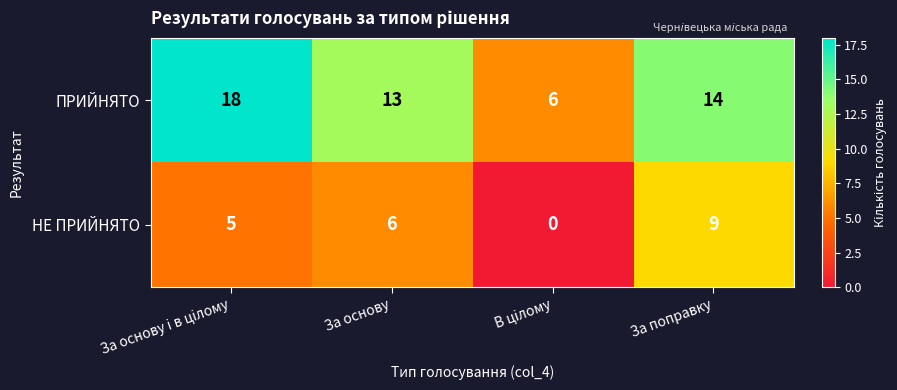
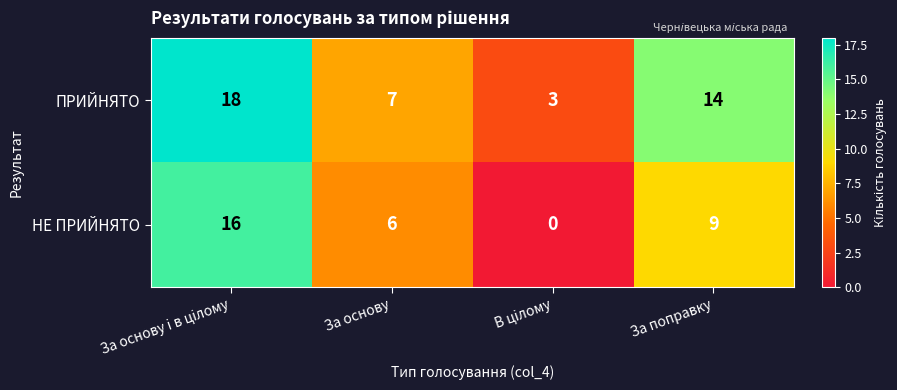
  {
    "ПРИЙНЯТО": {
      "За основу і в цілому": 18,
-     "За основу": 13,
-     "В цілому": 6,
+     "За основу": 7,
+     "В цілому": 3,
      "За поправку": 14
    },
    "НЕ ПРИЙНЯТО": {
-     "За основу і в цілому": 5,
+     "За основу і в цілому": 16,
      "За основу": 6,
      "В цілому": 0,
      "За поправку": 9
    }
  }
